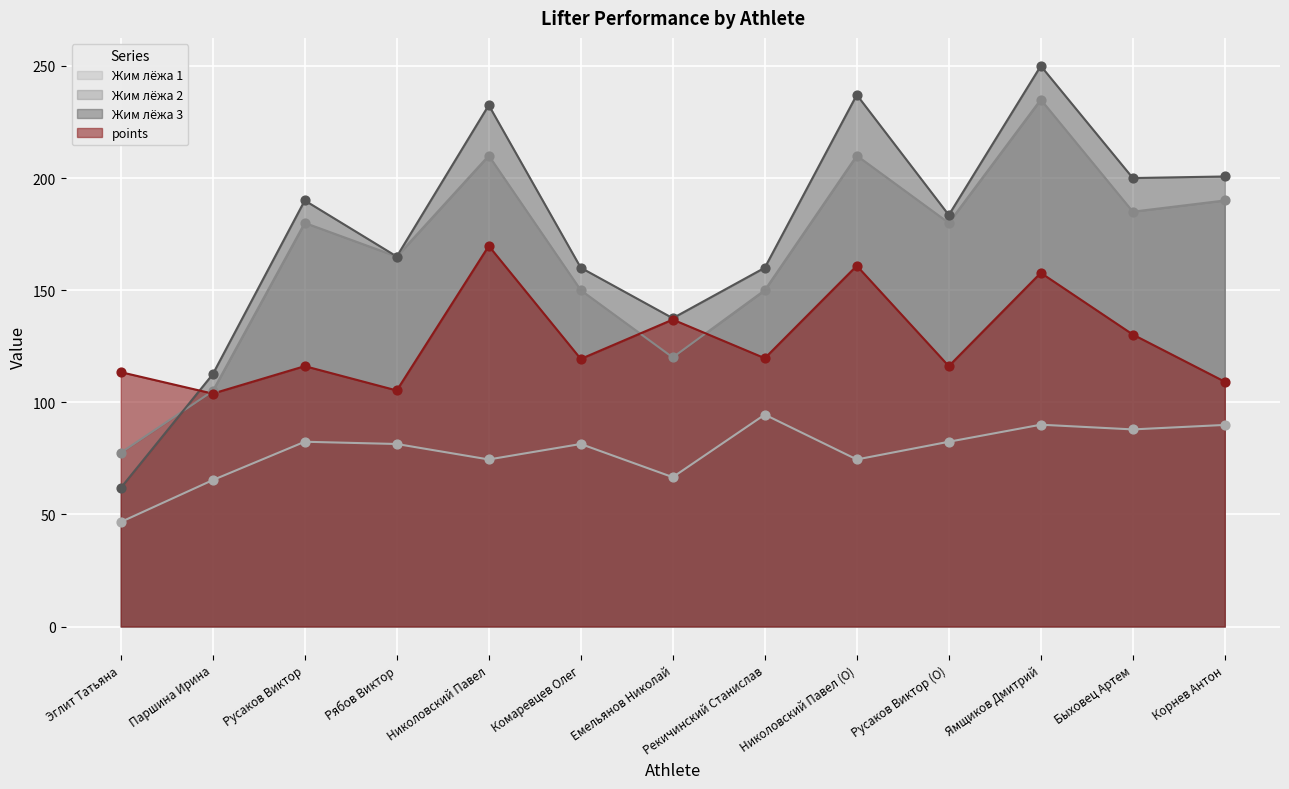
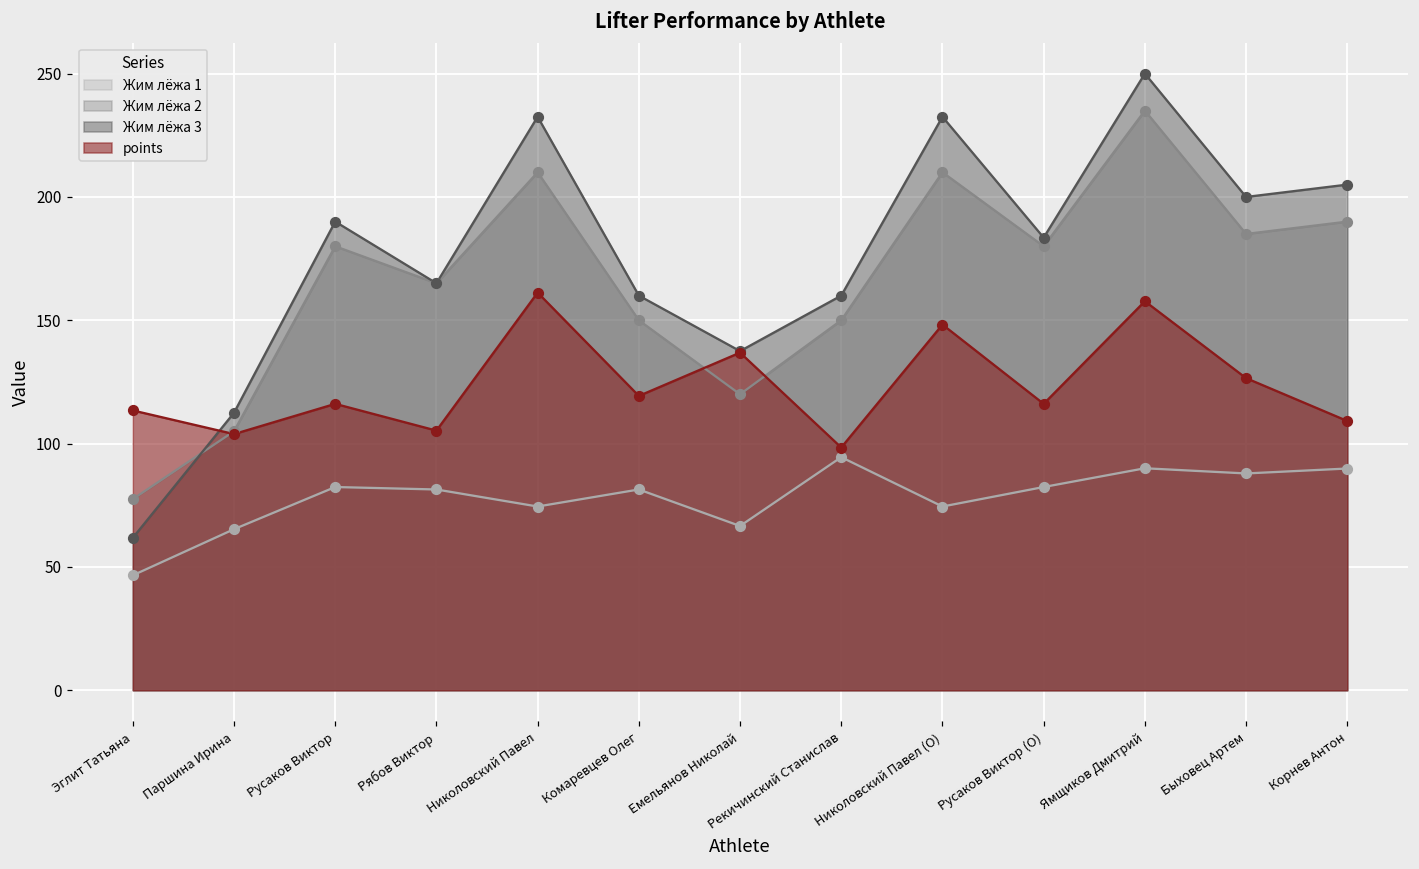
  {
    "Жим лёжа 3": {
      "Эглит Татьяна": 62,
      "Паршина Ирина": 113,
      "Русаков Виктор": 190,
      "Николовский Павел": 233,
      "Комаревцев Олег": 160,
      "Рекичинский Станислав": 160,
-     "Николовский Павел (O)": 237,
+     "Николовский Павел (O)": 233,
      "Русаков Виктор (O)": 184,
      "Ямщиков Дмитрий": 250,
      "Быховец Артем": 200,
-     "Корнев Антон": 201
+     "Корнев Антон": 205
    },
    "points": {
      "Эглит Татьяна": 113,
      "Русаков Виктор": 116,
      "Рябов Виктор": 105,
-     "Николовский Павел": 170,
+     "Николовский Павел": 161,
      "Комаревцев Олег": 119,
-     "Рекичинский Станислав": 120,
-     "Николовский Павел (O)": 161,
+     "Рекичинский Станислав": 98,
+     "Николовский Павел (O)": 148,
      "Русаков Виктор (O)": 116,
      "Ямщиков Дмитрий": 158,
-     "Быховец Артем": 130,
+     "Быховец Артем": 127,
      "Корнев Антон": 109
    }
  }
